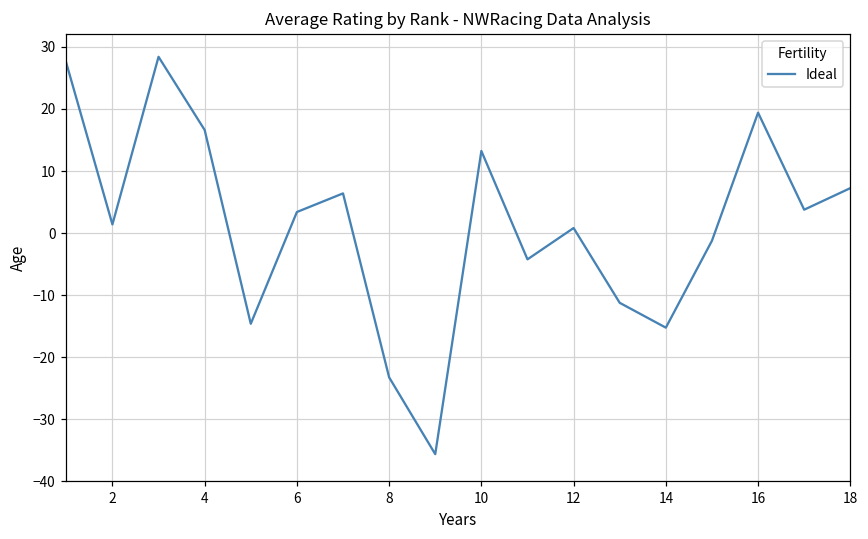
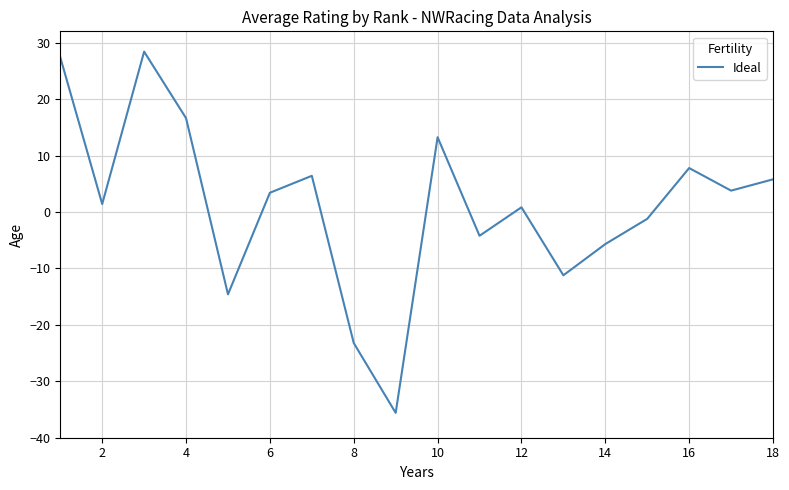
  {
    "2": 1,
    "4": 17,
    "6": 3,
    "8": -23,
    "10": 13,
    "12": 1,
-   "14": -15,
-   "16": 19,
-   "18": 7
+   "14": -6,
+   "16": 8,
+   "18": 6
  }
